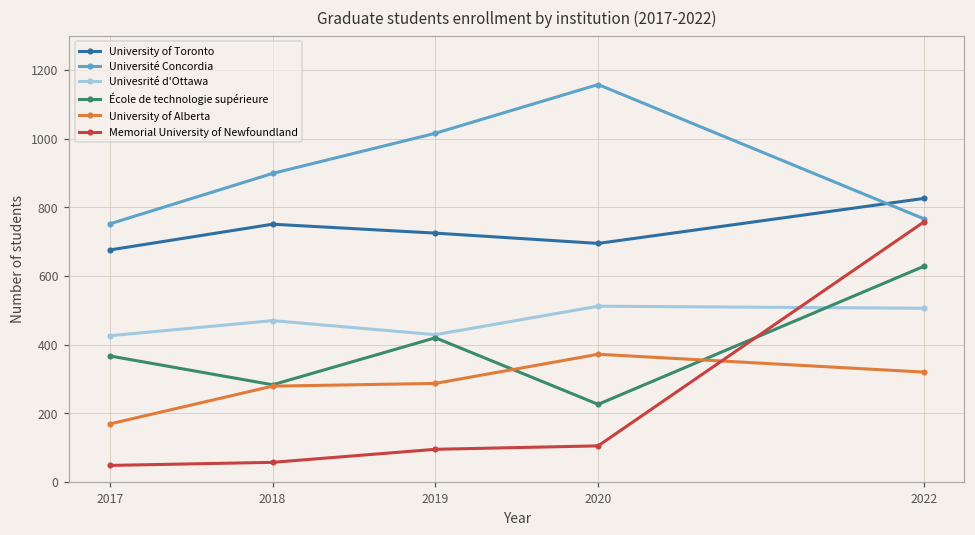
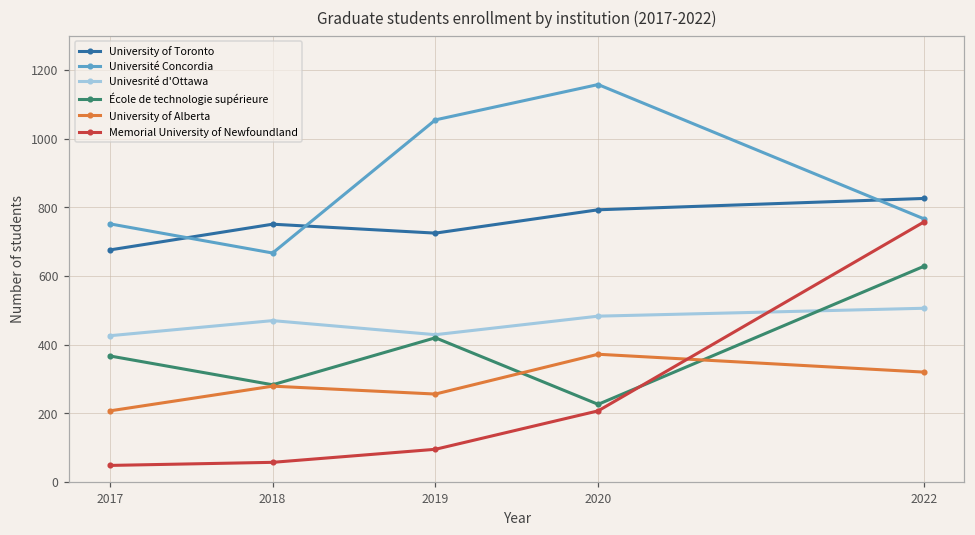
  {
    "University of Toronto": {
      "2017": 680,
      "2018": 750,
      "2019": 730,
-     "2020": 700,
+     "2020": 790,
      "2022": 830
    },
    "Université Concordia": {
      "2017": 750,
-     "2018": 900,
-     "2019": 1020,
+     "2018": 670,
+     "2019": 1060,
      "2020": 1160,
      "2022": 770
    },
    "Univesrité d'Ottawa": {
      "2017": 430,
      "2018": 470,
      "2019": 430,
-     "2020": 510,
+     "2020": 480,
      "2022": 510
    },
    "École de technologie supérieure": {
      "2017": 370,
      "2019": 420,
      "2020": 230,
      "2022": 630
    },
    "University of Alberta": {
-     "2017": 170,
-     "2019": 290,
+     "2017": 210,
+     "2019": 260,
      "2020": 370,
      "2022": 320
    },
    "Memorial University of Newfoundland": {
      "2017": 50,
      "2018": 60,
      "2019": 100,
-     "2020": 110,
+     "2020": 210,
      "2022": 760
    }
  }
